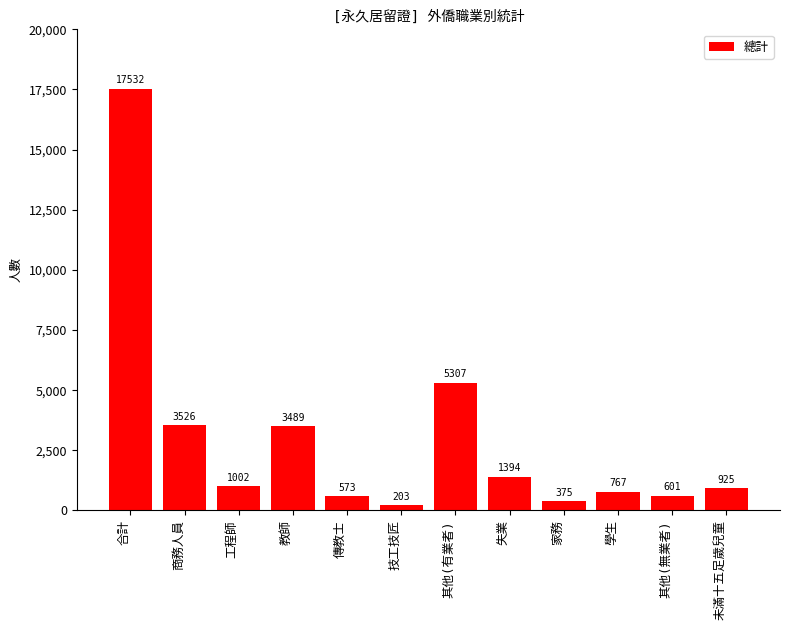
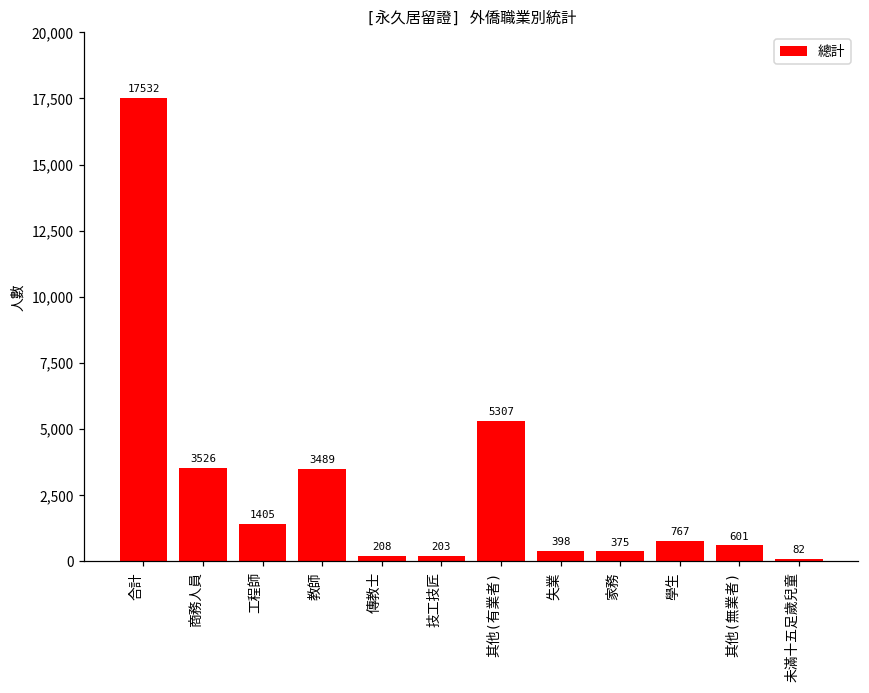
  {
    "合計": 17532,
    "商務人員": 3526,
-   "工程師": 1002,
+   "工程師": 1405,
    "教師": 3489,
-   "傳教士": 573,
+   "傳教士": 208,
    "技工技匠": 203,
    "其他(有業者)": 5307,
-   "失業": 1394,
+   "失業": 398,
    "家務": 375,
    "學生": 767,
    "其他(無業者)": 601,
-   "未滿十五足歲兒童": 925
+   "未滿十五足歲兒童": 82
  }
